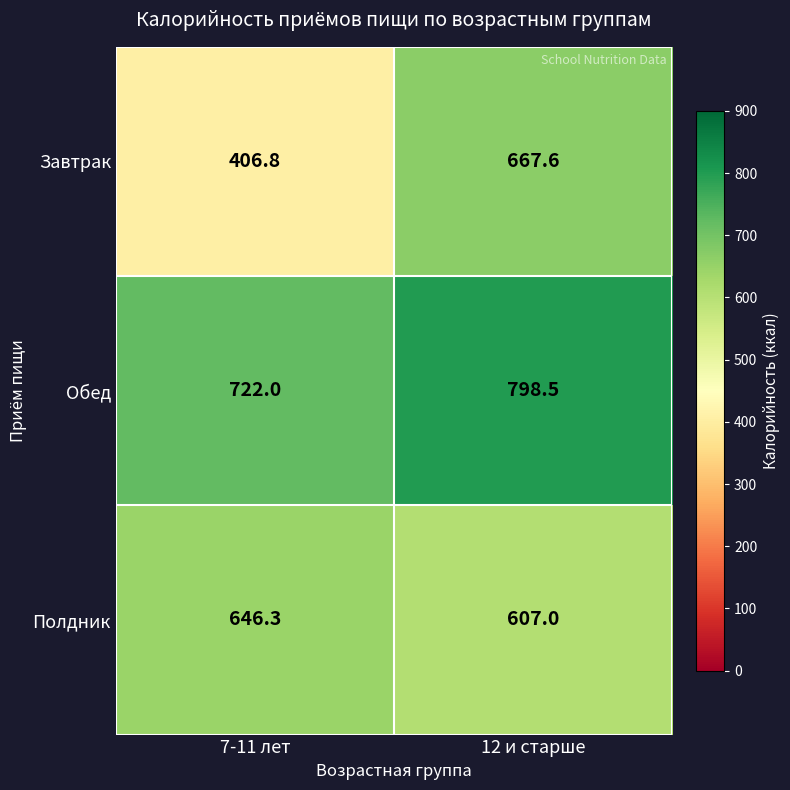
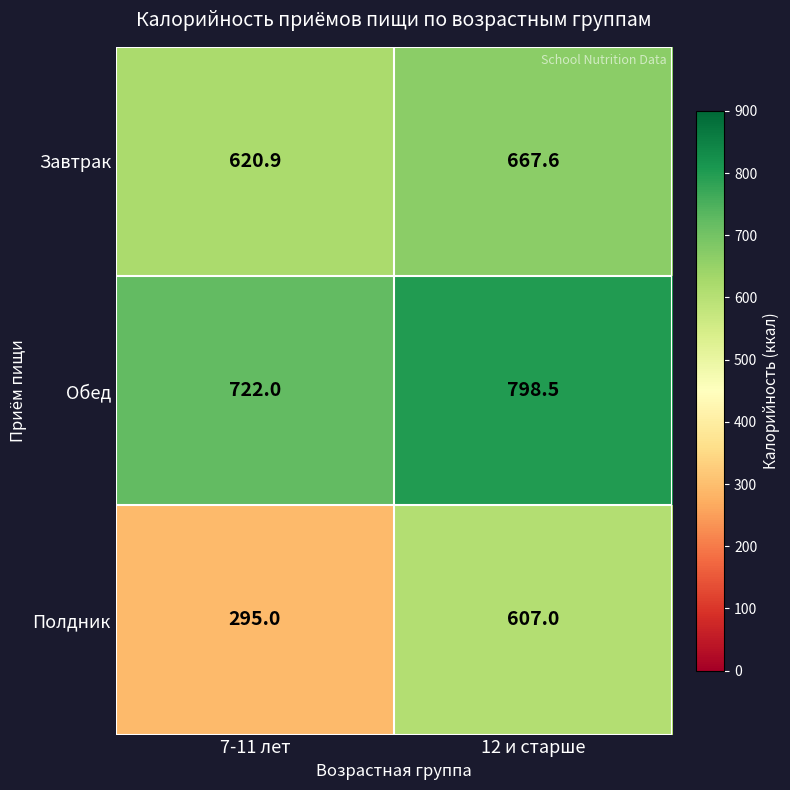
  {
    "Завтрак": {
-     "7-11 лет": 406.8
+     "7-11 лет": 620.9
    },
    "Обед": {
      "7-11 лет": 722.0,
      "12 и старше": 798.5
    },
    "Полдник": {
-     "7-11 лет": 646.3,
+     "7-11 лет": 295.0,
      "12 и старше": 607.0
    }
  }
